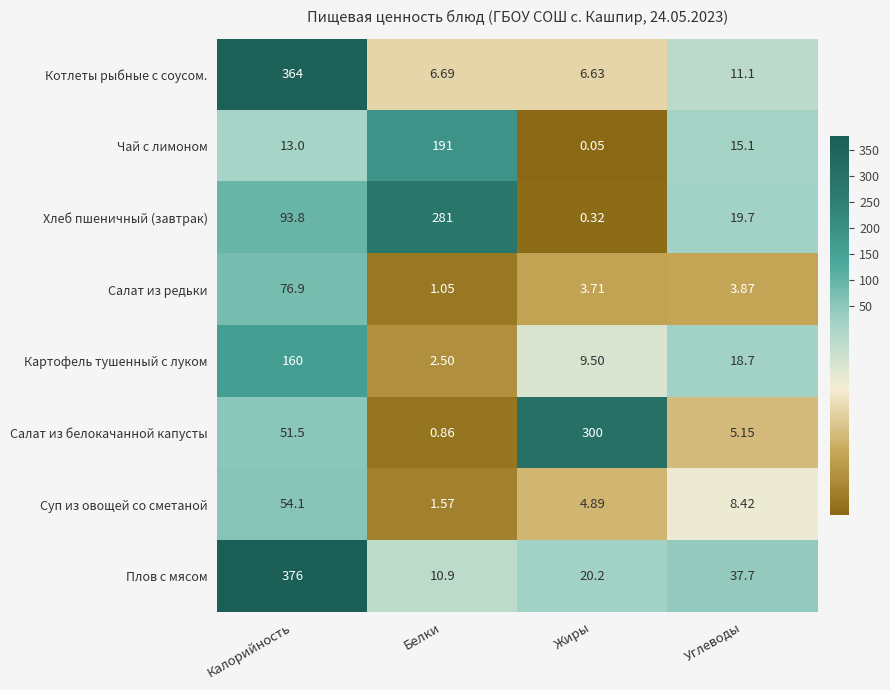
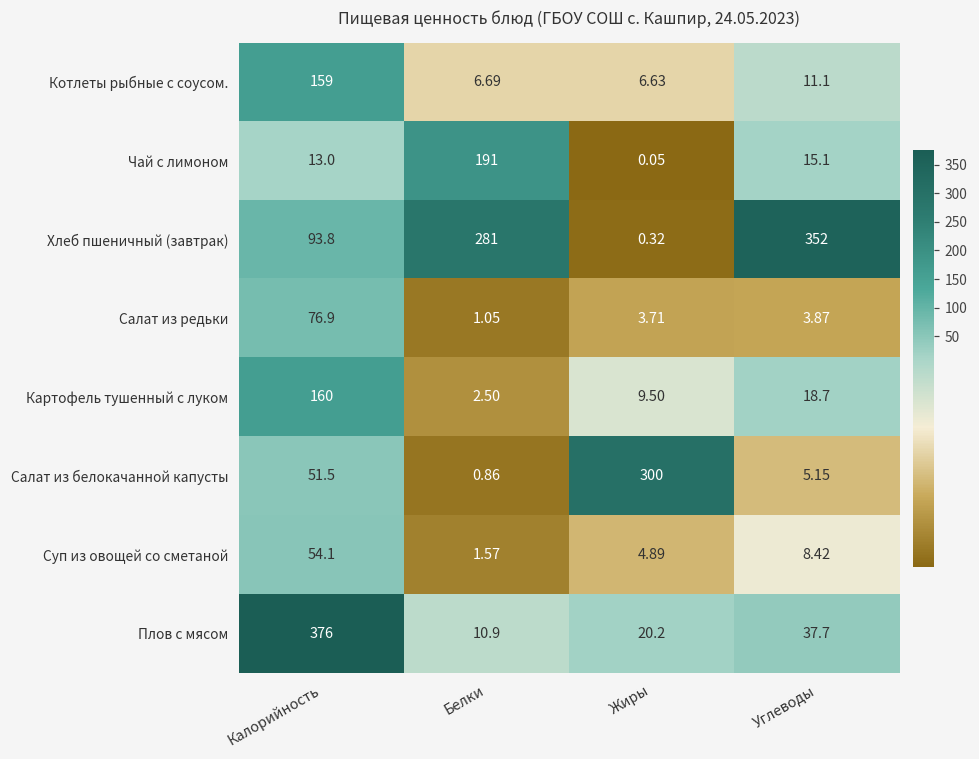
  {
    "Котлеты рыбные с соусом.": {
-     "Калорийность": 364,
+     "Калорийность": 159,
      "Белки": 6.69,
      "Жиры": 6.63,
      "Углеводы": 11.1
    },
    "Чай с лимоном": {
      "Калорийность": 13.0,
      "Белки": 191,
      "Жиры": 0.05,
      "Углеводы": 15.1
    },
    "Хлеб пшеничный (завтрак)": {
      "Калорийность": 93.8,
      "Белки": 281,
      "Жиры": 0.32,
-     "Углеводы": 19.7
+     "Углеводы": 352
    },
    "Салат из редьки": {
      "Калорийность": 76.9,
      "Белки": 1.05,
      "Жиры": 3.71,
      "Углеводы": 3.87
    },
    "Картофель тушенный с луком": {
      "Калорийность": 160,
      "Белки": 2.50,
      "Жиры": 9.50,
      "Углеводы": 18.7
    },
    "Салат из белокачанной капусты": {
      "Калорийность": 51.5,
      "Белки": 0.86,
      "Жиры": 300,
      "Углеводы": 5.15
    },
    "Суп из овощей со сметаной": {
      "Калорийность": 54.1,
      "Белки": 1.57,
      "Жиры": 4.89,
      "Углеводы": 8.42
    },
    "Плов с мясом": {
      "Калорийность": 376,
      "Белки": 10.9,
      "Жиры": 20.2,
      "Углеводы": 37.7
    }
  }
